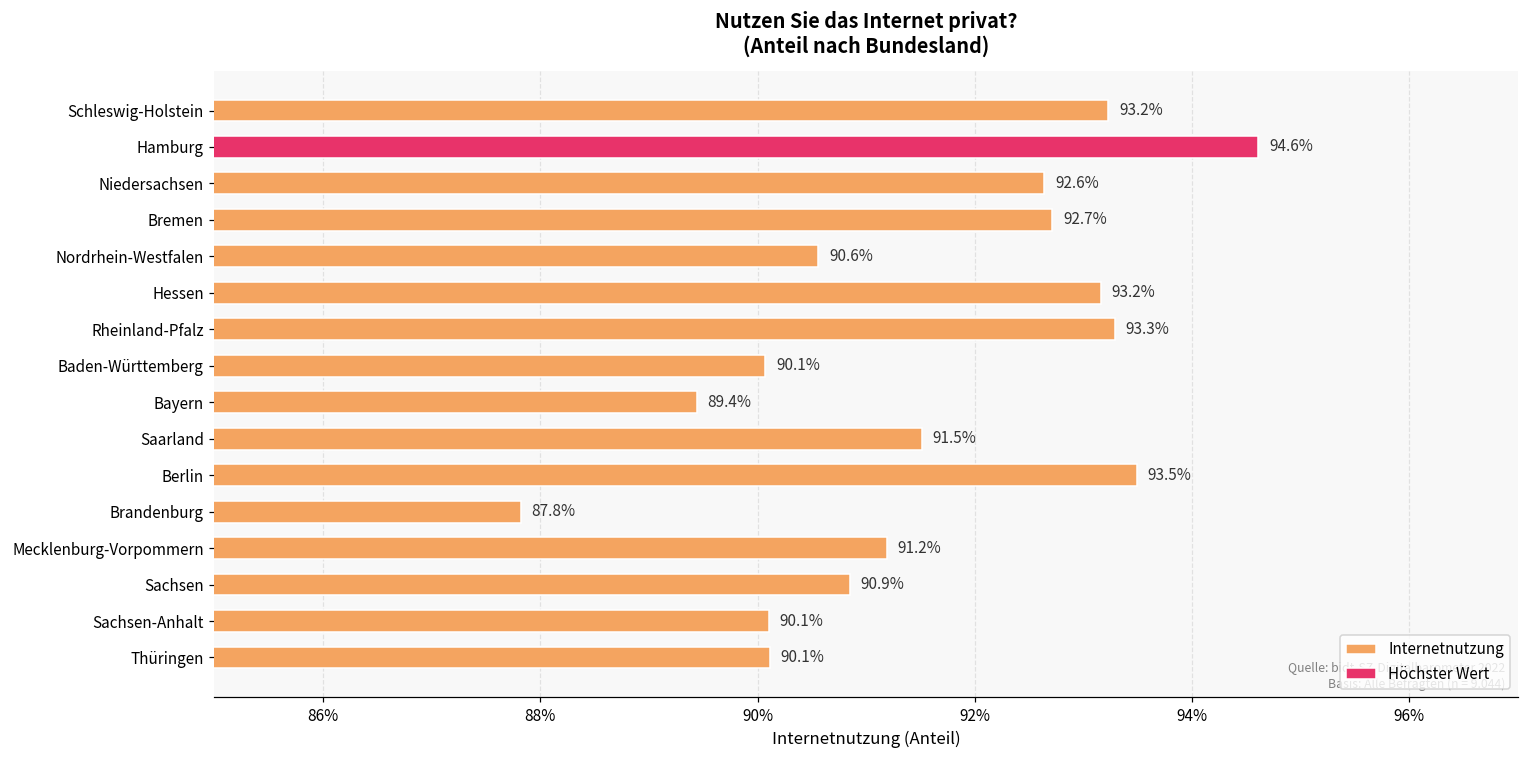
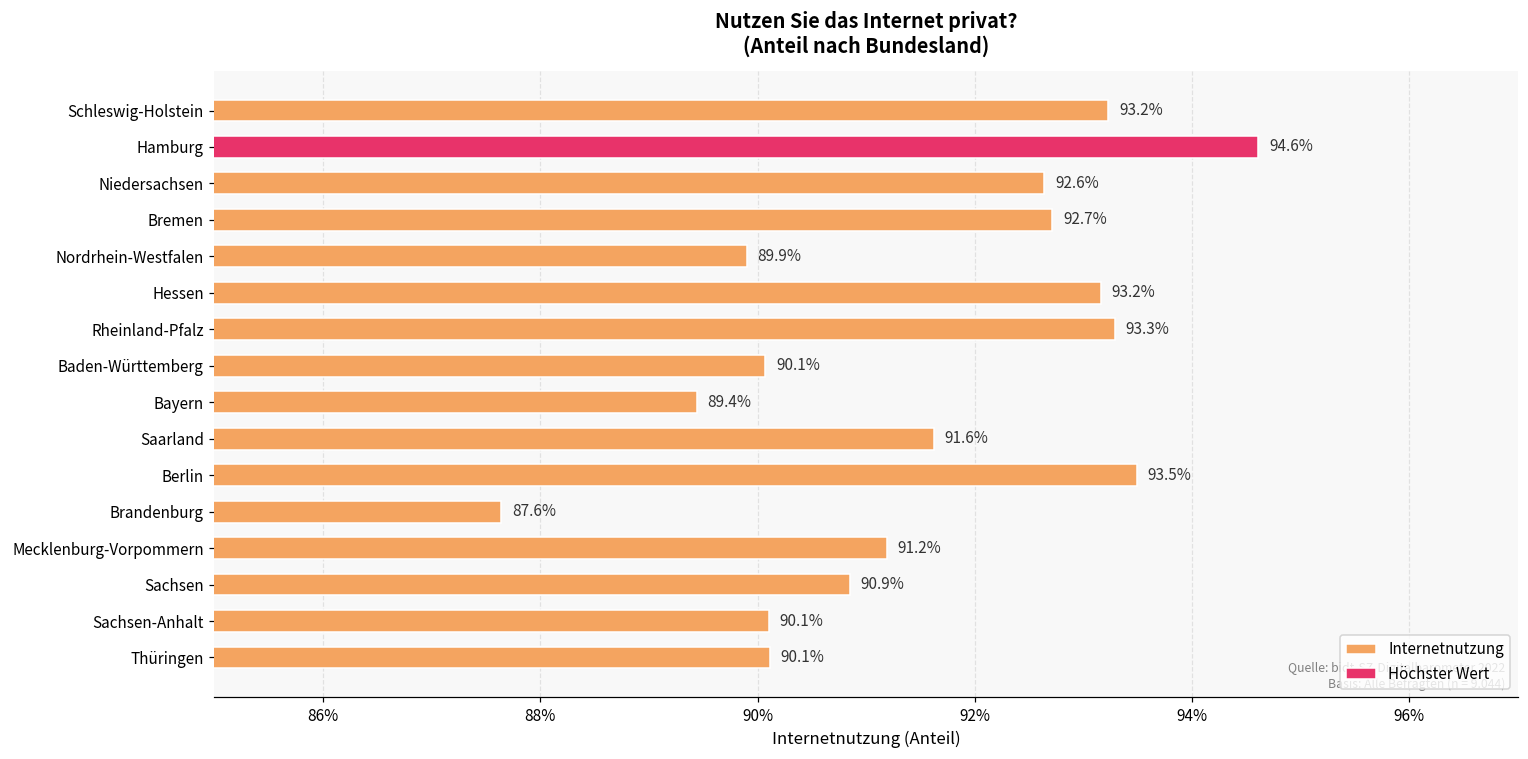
  {
    "Schleswig-Holstein": "93.2%",
    "Hamburg": "94.6%",
    "Niedersachsen": "92.6%",
    "Bremen": "92.7%",
-   "Nordrhein-Westfalen": "90.6%",
+   "Nordrhein-Westfalen": "89.9%",
    "Hessen": "93.2%",
    "Rheinland-Pfalz": "93.3%",
    "Baden-Württemberg": "90.1%",
    "Bayern": "89.4%",
-   "Saarland": "91.5%",
+   "Saarland": "91.6%",
    "Berlin": "93.5%",
-   "Brandenburg": "87.8%",
+   "Brandenburg": "87.6%",
    "Mecklenburg-Vorpommern": "91.2%",
    "Sachsen": "90.9%",
    "Sachsen-Anhalt": "90.1%",
    "Thüringen": "90.1%"
  }
